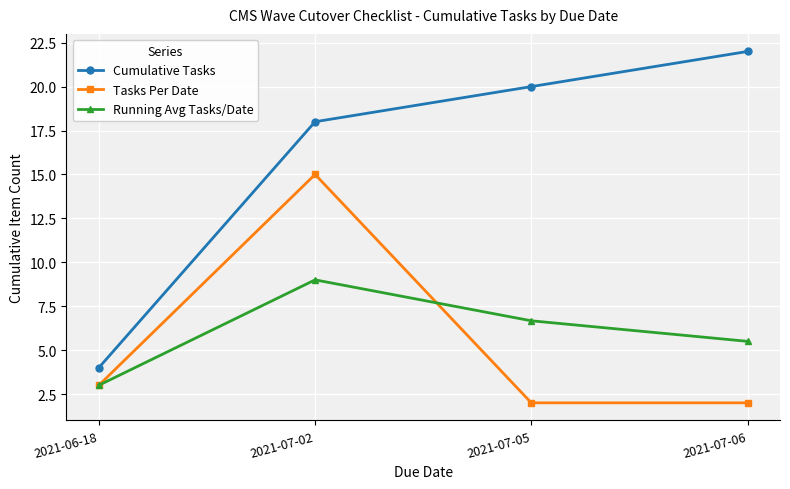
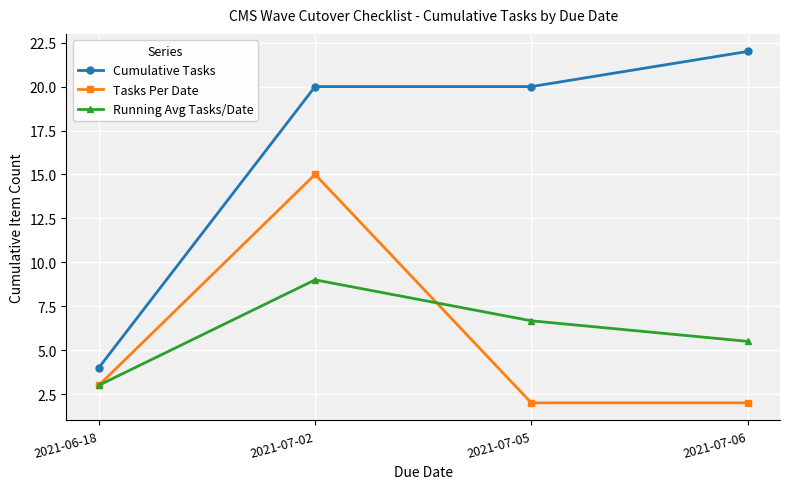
  {
    "Cumulative Tasks": {
      "2021-06-18": 4,
-     "2021-07-02": 18,
+     "2021-07-02": 20,
      "2021-07-05": 20,
      "2021-07-06": 22
    },
    "Tasks Per Date": {
      "2021-07-02": 15,
      "2021-07-05": 2,
      "2021-07-06": 2
    },
    "Running Avg Tasks/Date": {
      "2021-07-02": 9,
      "2021-07-05": 6.7,
      "2021-07-06": 5.5
    }
  }
